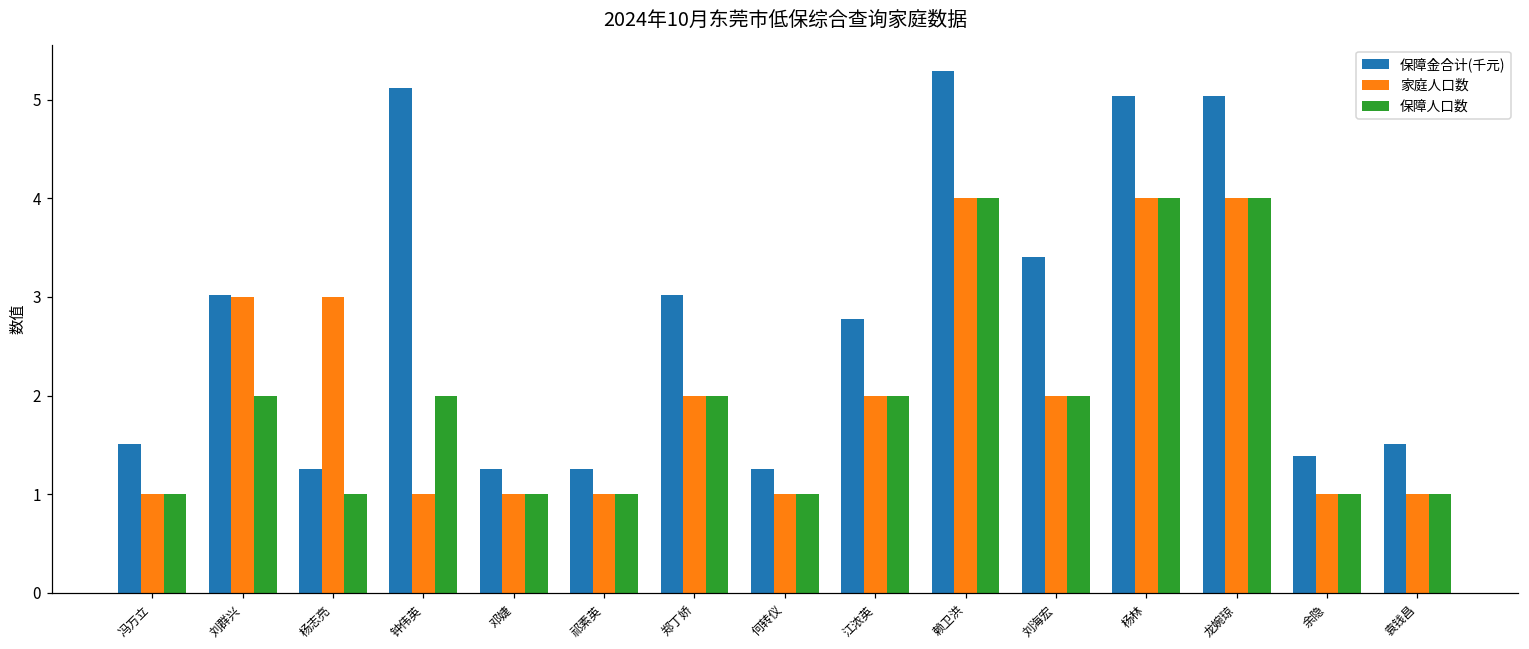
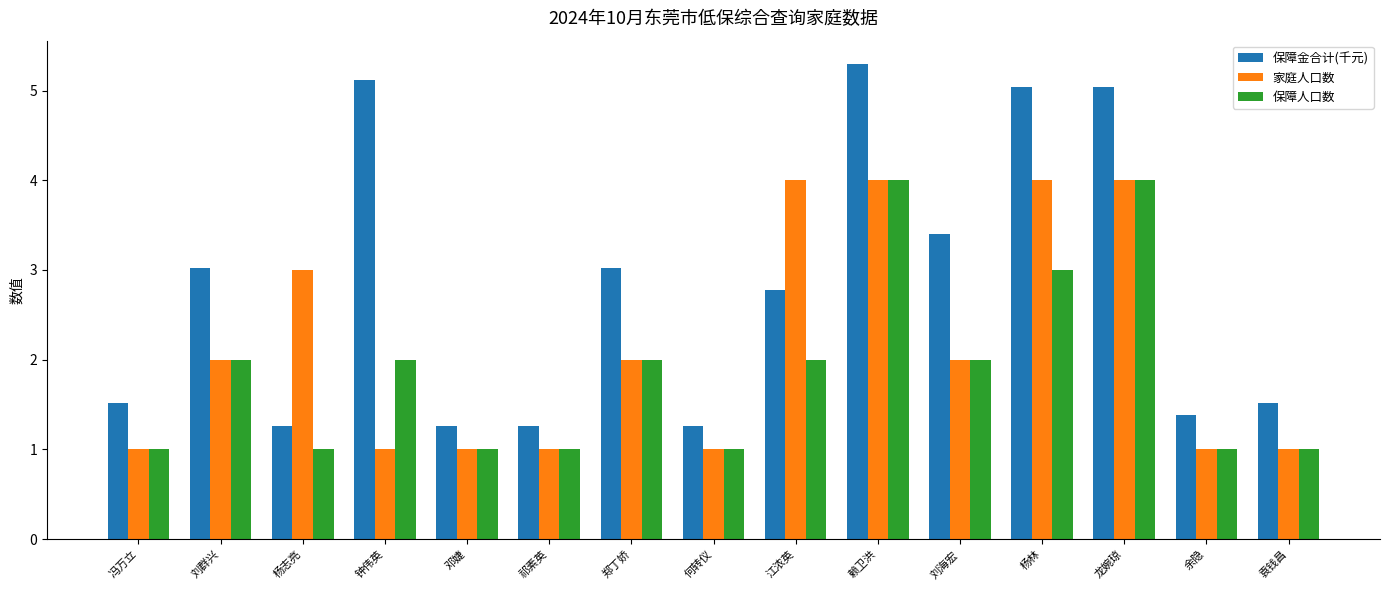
  {
    "保障金合计(千元)": {
      "冯万立": 1.5,
      "刘群兴": 3,
      "杨志亮": 1.3,
      "钟伟英": 5.1,
      "邓婕": 1.3,
      "祁素英": 1.3,
      "郑丁娇": 3,
      "何转仪": 1.3,
      "江浓英": 2.8,
      "赖卫洪": 5.3,
      "刘海宏": 3.4,
      "杨林": 5.0,
      "龙婉琼": 5.0,
      "余隐": 1.4,
      "袁钱昌": 1.5
    },
    "家庭人口数": {
      "冯万立": 1,
-     "刘群兴": 3,
+     "刘群兴": 2,
      "杨志亮": 3,
      "钟伟英": 1,
      "邓婕": 1,
      "祁素英": 1,
      "郑丁娇": 2,
      "何转仪": 1,
-     "江浓英": 2,
+     "江浓英": 4,
      "赖卫洪": 4,
      "刘海宏": 2,
      "杨林": 4,
      "龙婉琼": 4,
      "余隐": 1,
      "袁钱昌": 1
    },
    "保障人口数": {
      "冯万立": 1,
      "刘群兴": 2,
      "杨志亮": 1,
      "钟伟英": 2,
      "邓婕": 1,
      "祁素英": 1,
      "郑丁娇": 2,
      "何转仪": 1,
      "江浓英": 2,
      "赖卫洪": 4,
      "刘海宏": 2,
-     "杨林": 4,
+     "杨林": 3,
      "龙婉琼": 4,
      "余隐": 1,
      "袁钱昌": 1
    }
  }
